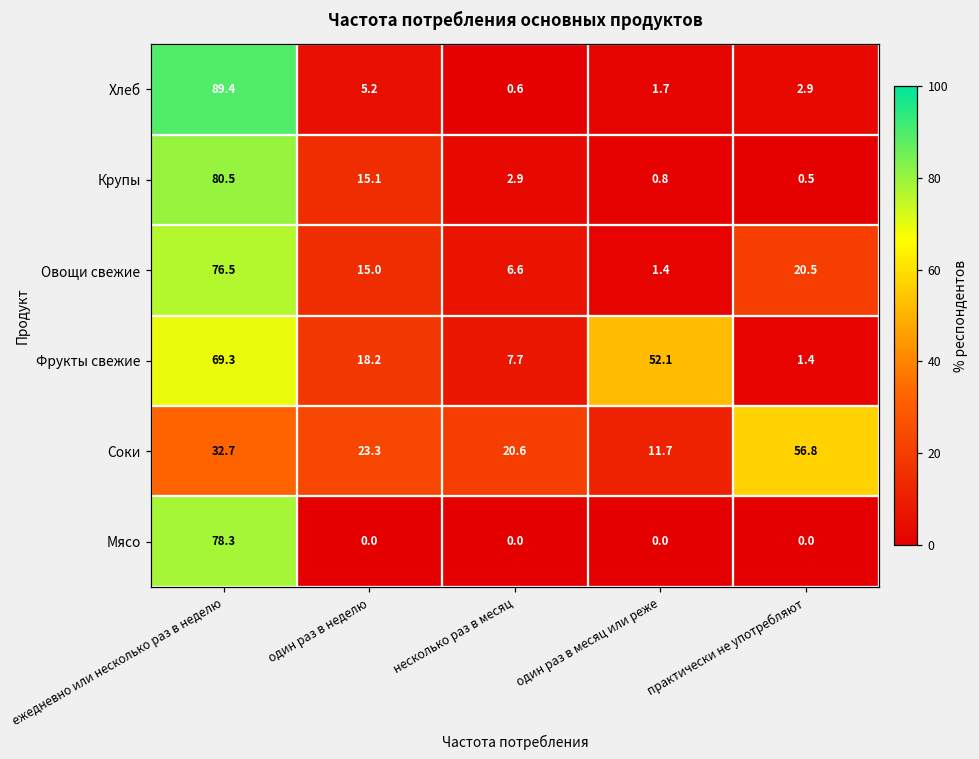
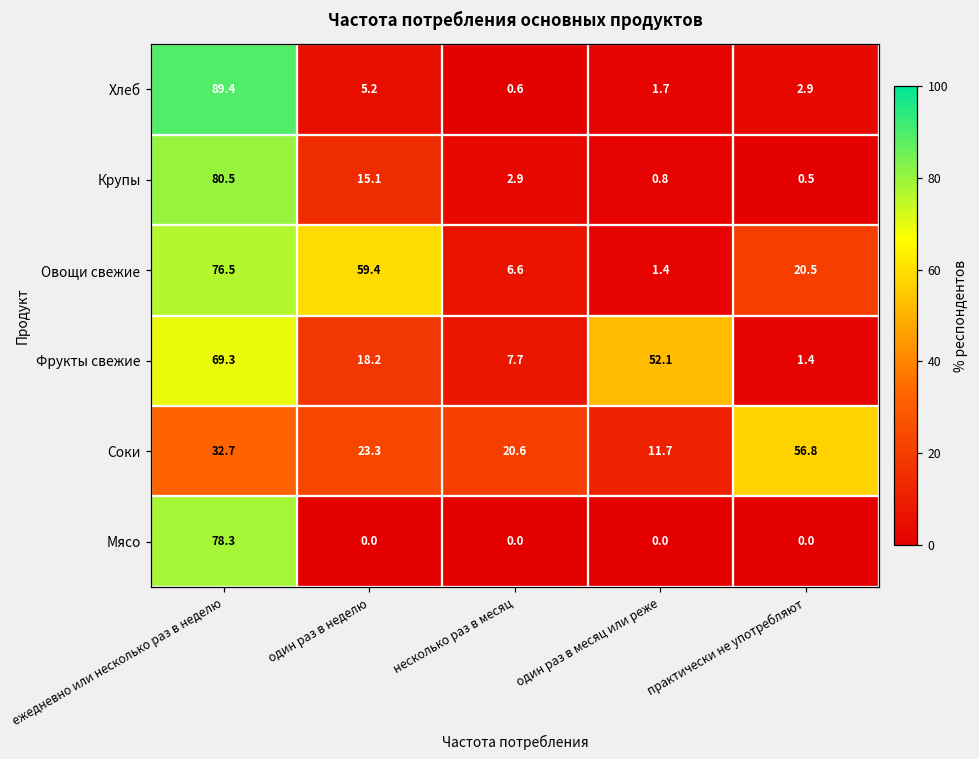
  {
    "Хлеб": {
      "ежедневно или несколько раз в неделю": 89.4,
      "один раз в неделю": 5.2,
      "несколько раз в месяц": 0.6,
      "один раз в месяц или реже": 1.7,
      "практически не употребляют": 2.9
    },
    "Крупы": {
      "ежедневно или несколько раз в неделю": 80.5,
      "один раз в неделю": 15.1,
      "несколько раз в месяц": 2.9,
      "один раз в месяц или реже": 0.8,
      "практически не употребляют": 0.5
    },
    "Овощи свежие": {
      "ежедневно или несколько раз в неделю": 76.5,
-     "один раз в неделю": 15.0,
+     "один раз в неделю": 59.4,
      "несколько раз в месяц": 6.6,
      "один раз в месяц или реже": 1.4,
      "практически не употребляют": 20.5
    },
    "Фрукты свежие": {
      "ежедневно или несколько раз в неделю": 69.3,
      "один раз в неделю": 18.2,
      "несколько раз в месяц": 7.7,
      "один раз в месяц или реже": 52.1,
      "практически не употребляют": 1.4
    },
    "Соки": {
      "ежедневно или несколько раз в неделю": 32.7,
      "один раз в неделю": 23.3,
      "несколько раз в месяц": 20.6,
      "один раз в месяц или реже": 11.7,
      "практически не употребляют": 56.8
    },
    "Мясо": {
      "ежедневно или несколько раз в неделю": 78.3,
      "один раз в неделю": 0.0,
      "несколько раз в месяц": 0.0,
      "один раз в месяц или реже": 0.0,
      "практически не употребляют": 0.0
    }
  }
